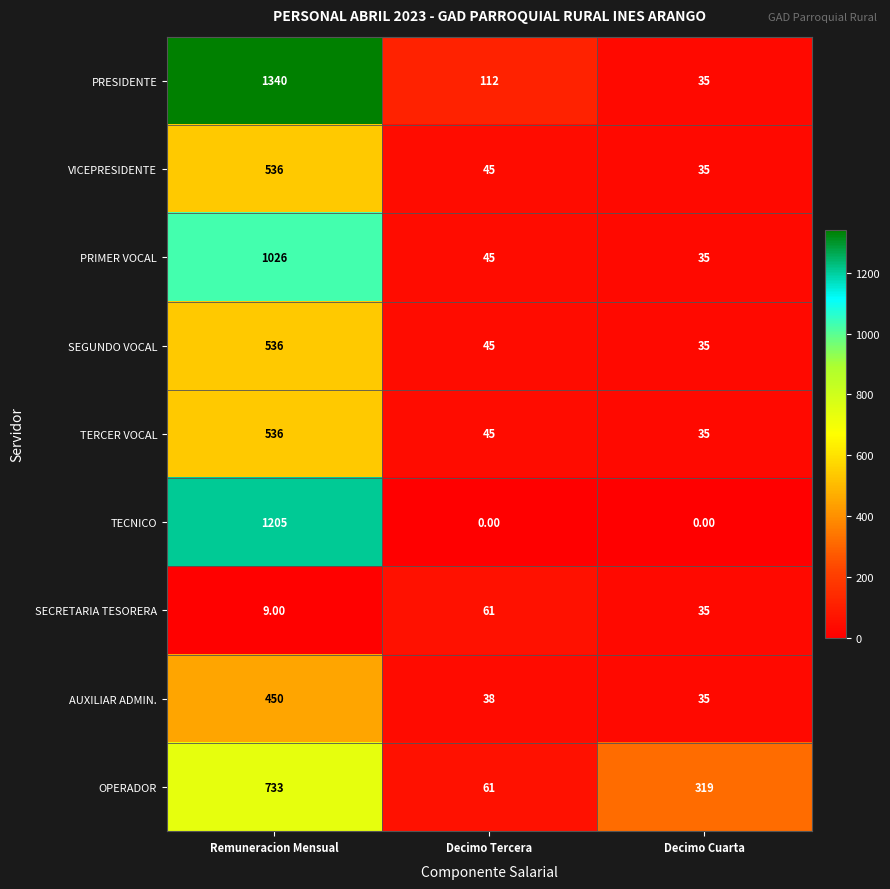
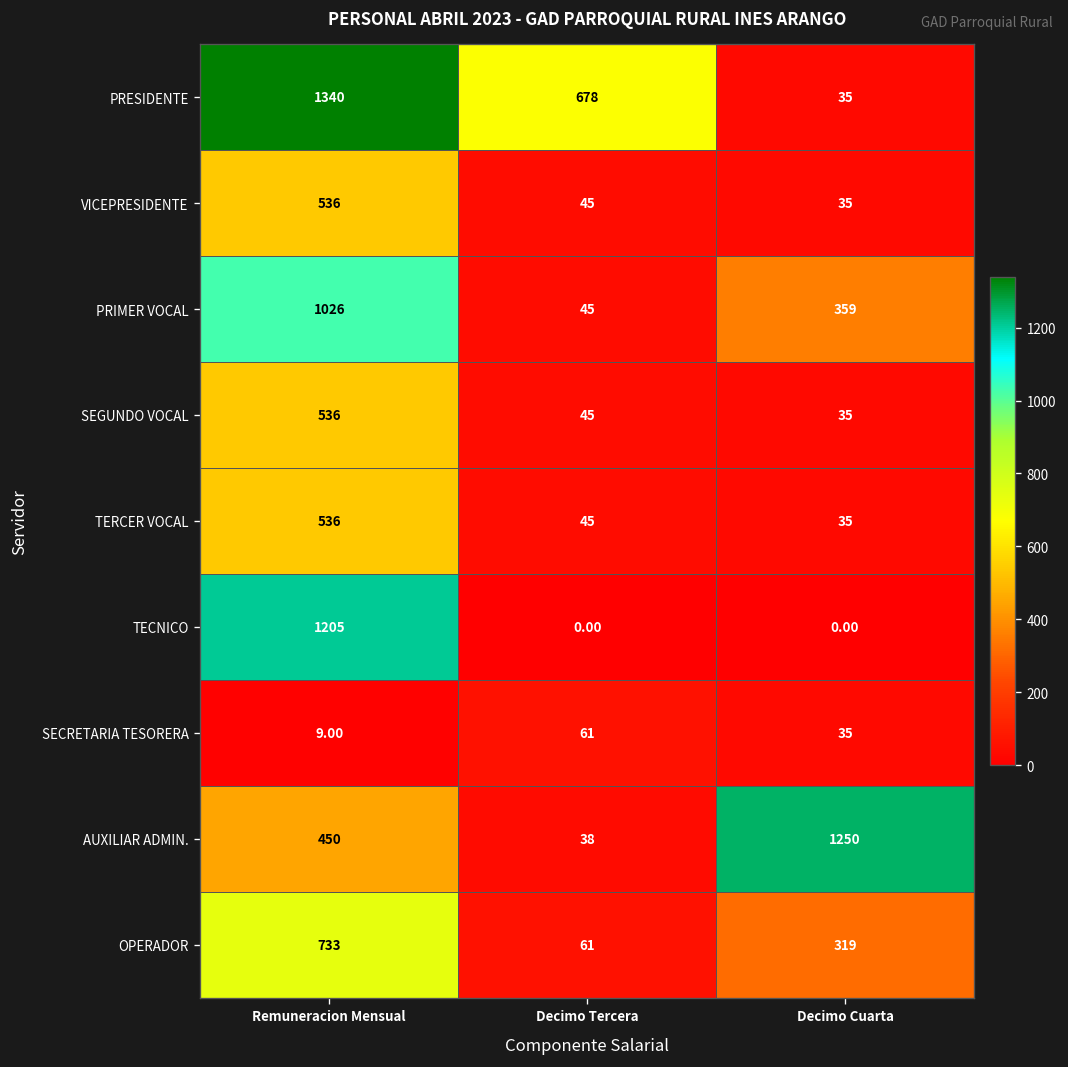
  {
    "PRESIDENTE": {
      "Remuneracion Mensual": 1340,
-     "Decimo Tercera": 112,
+     "Decimo Tercera": 678,
      "Decimo Cuarta": 35
    },
    "VICEPRESIDENTE": {
      "Remuneracion Mensual": 536,
      "Decimo Tercera": 45,
      "Decimo Cuarta": 35
    },
    "PRIMER VOCAL": {
      "Remuneracion Mensual": 1026,
      "Decimo Tercera": 45,
-     "Decimo Cuarta": 35
+     "Decimo Cuarta": 359
    },
    "SEGUNDO VOCAL": {
      "Remuneracion Mensual": 536,
      "Decimo Tercera": 45,
      "Decimo Cuarta": 35
    },
    "TERCER VOCAL": {
      "Remuneracion Mensual": 536,
      "Decimo Tercera": 45,
      "Decimo Cuarta": 35
    },
    "TECNICO": {
      "Remuneracion Mensual": 1205,
      "Decimo Tercera": 0.00,
      "Decimo Cuarta": 0.00
    },
    "SECRETARIA TESORERA": {
      "Remuneracion Mensual": 9.00,
      "Decimo Tercera": 61,
      "Decimo Cuarta": 35
    },
    "AUXILIAR ADMIN.": {
      "Remuneracion Mensual": 450,
      "Decimo Tercera": 38,
-     "Decimo Cuarta": 35
+     "Decimo Cuarta": 1250
    },
    "OPERADOR": {
      "Remuneracion Mensual": 733,
      "Decimo Tercera": 61,
      "Decimo Cuarta": 319
    }
  }
